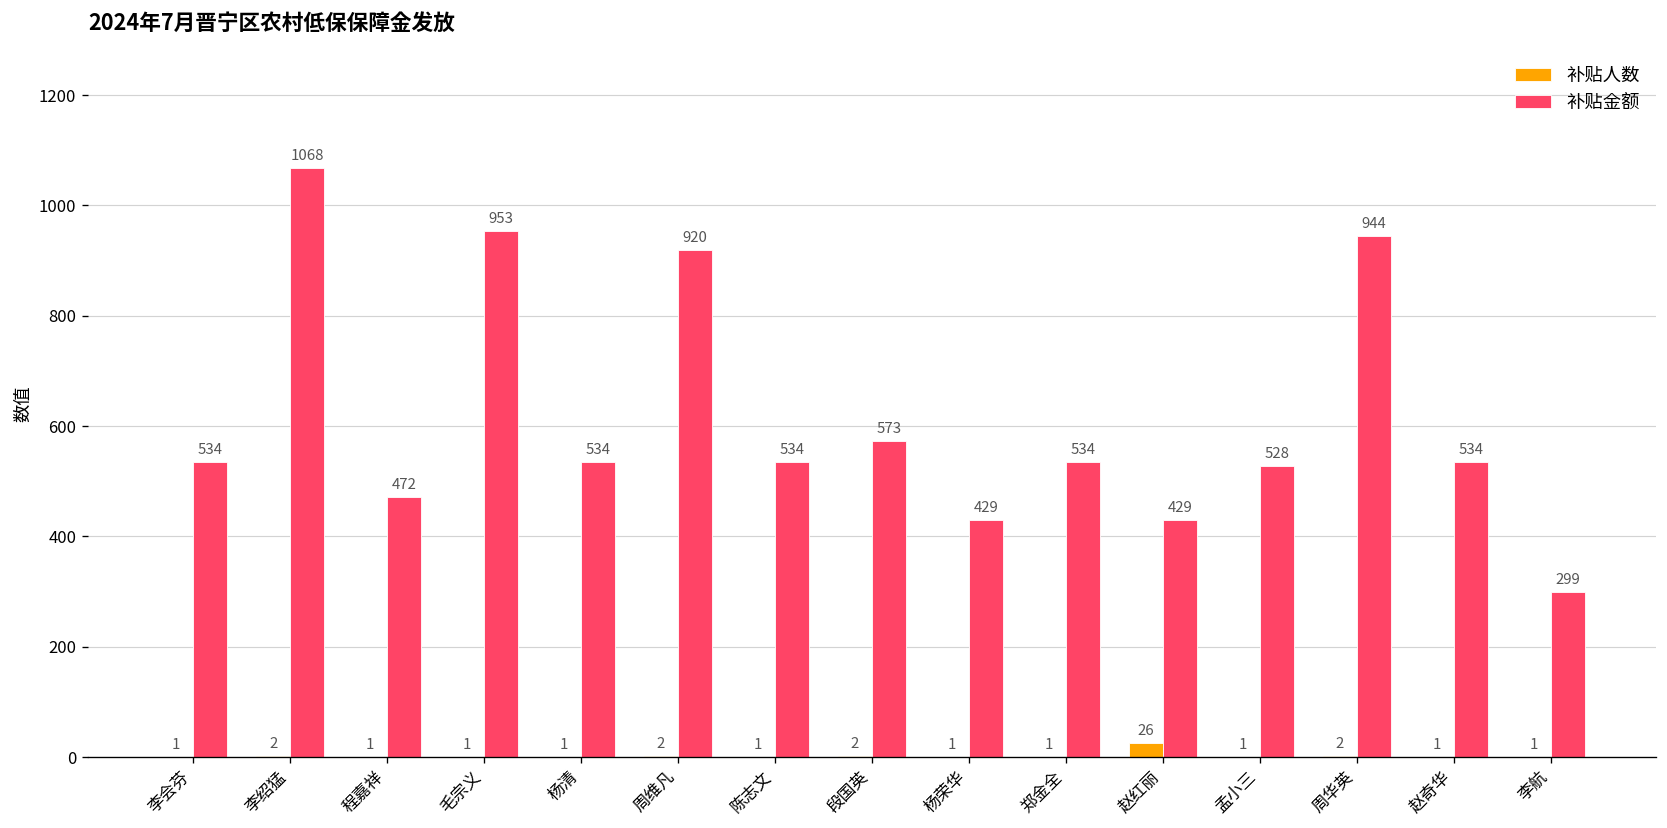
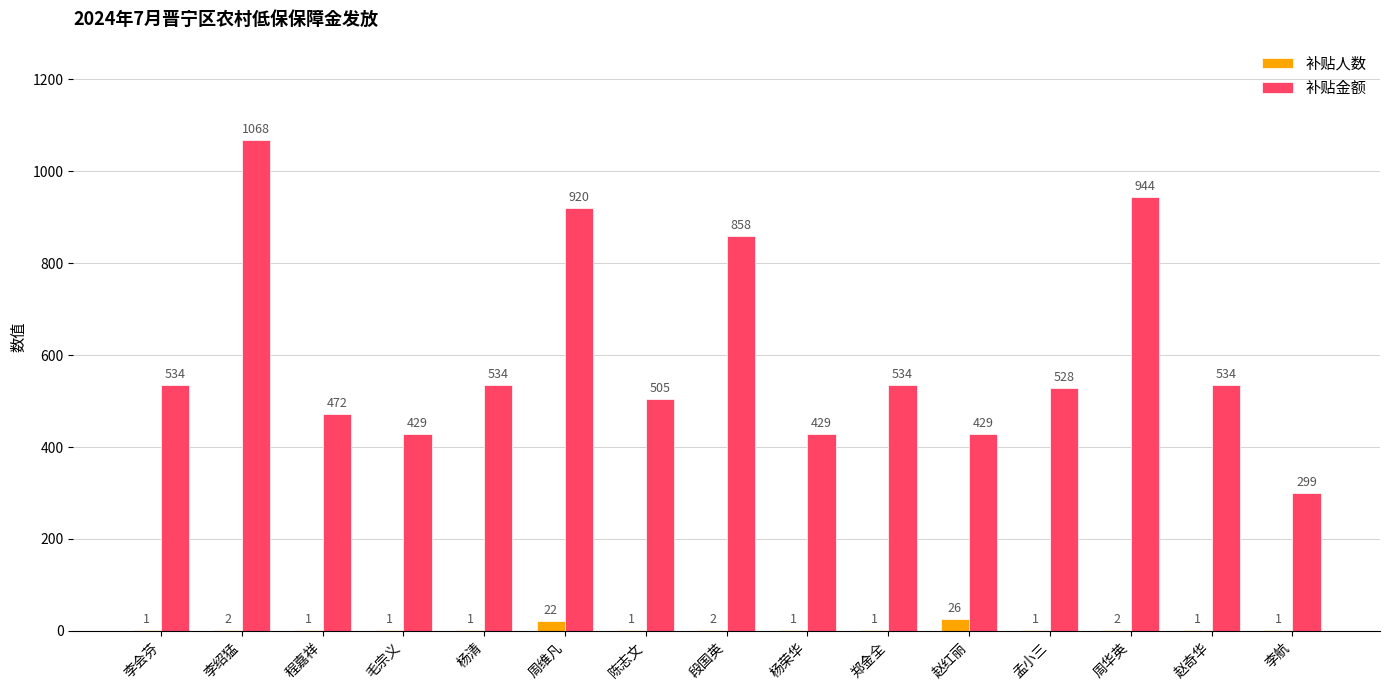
  {
    "补贴人数": {
      "李会芬": 1,
      "李绍猛": 2,
      "程嘉祥": 1,
      "毛宗义": 1,
      "杨清": 1,
-     "周维凡": 2,
+     "周维凡": 22,
      "陈志文": 1,
      "段国英": 2,
      "杨荣华": 1,
      "郑金全": 1,
      "赵红丽": 26,
      "孟小三": 1,
      "周华英": 2,
      "赵奇华": 1,
      "李航": 1
    },
    "补贴金额": {
      "李会芬": 534,
      "李绍猛": 1068,
      "程嘉祥": 472,
-     "毛宗义": 953,
+     "毛宗义": 429,
      "杨清": 534,
      "周维凡": 920,
-     "陈志文": 534,
-     "段国英": 573,
+     "陈志文": 505,
+     "段国英": 858,
      "杨荣华": 429,
      "郑金全": 534,
      "赵红丽": 429,
      "孟小三": 528,
      "周华英": 944,
      "赵奇华": 534,
      "李航": 299
    }
  }
